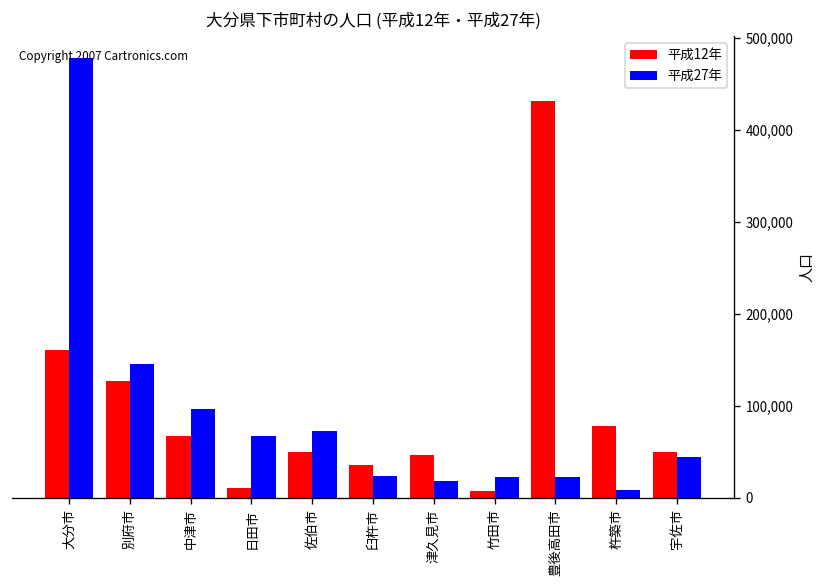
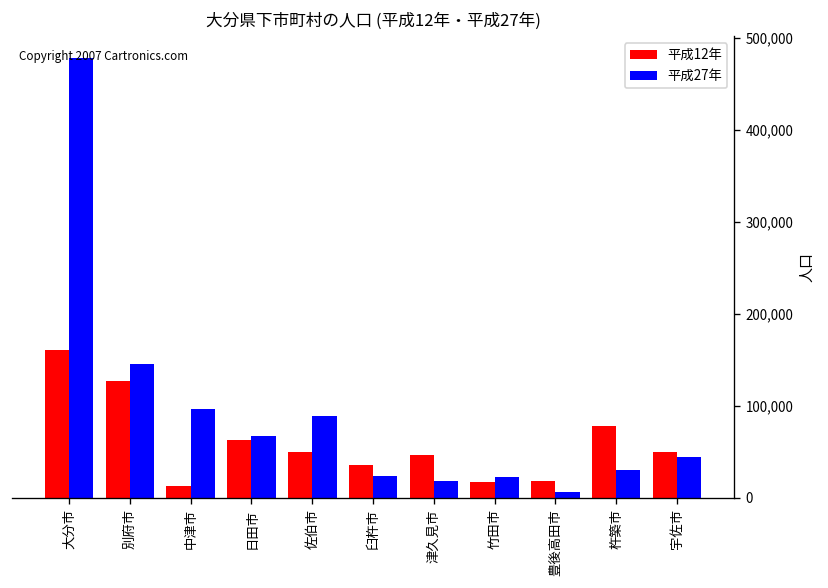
  {
    "平成12年": {
      "大分市": "160,000",
      "別府市": "130,000",
-     "中津市": "70,000",
-     "日田市": "10,000",
+     "中津市": "10,000",
+     "日田市": "60,000",
      "佐伯市": "50,000",
      "臼杵市": "40,000",
      "津久見市": "50,000",
-     "竹田市": "10,000",
-     "豊後高田市": "430,000",
+     "竹田市": "20,000",
+     "豊後高田市": "20,000",
      "杵築市": "80,000",
      "宇佐市": "50,000"
    },
    "平成27年": {
      "別府市": "150,000",
      "中津市": "100,000",
      "日田市": "70,000",
-     "佐伯市": "70,000",
+     "佐伯市": "90,000",
      "臼杵市": "20,000",
      "津久見市": "20,000",
      "竹田市": "20,000",
-     "豊後高田市": "20,000",
-     "杵築市": "10,000",
+     "豊後高田市": "10,000",
+     "杵築市": "30,000",
      "宇佐市": "40,000"
    }
  }
